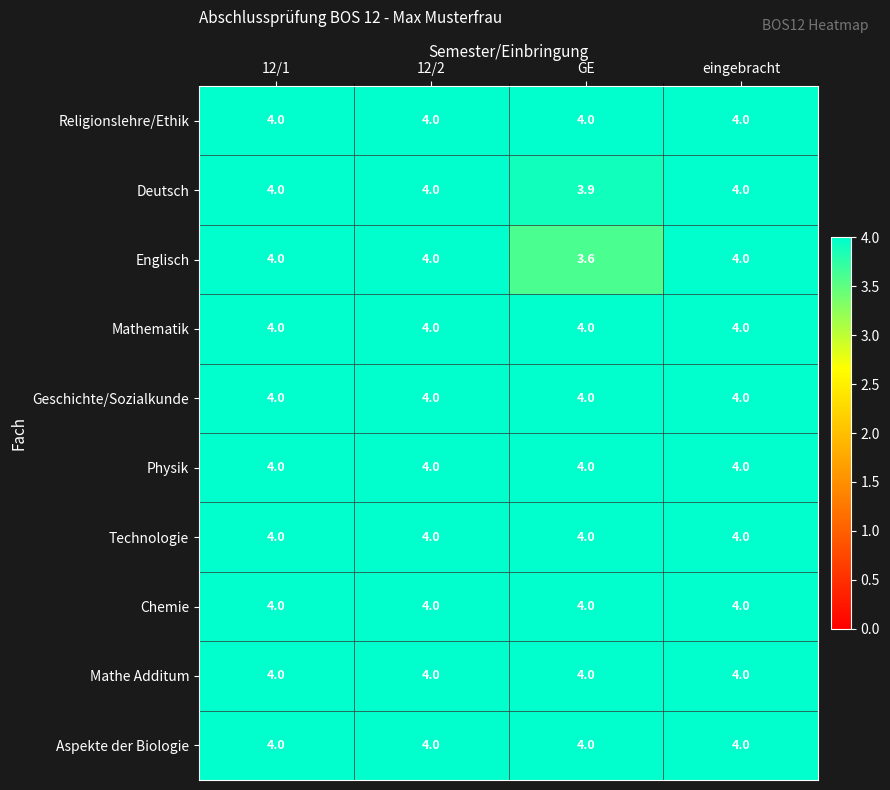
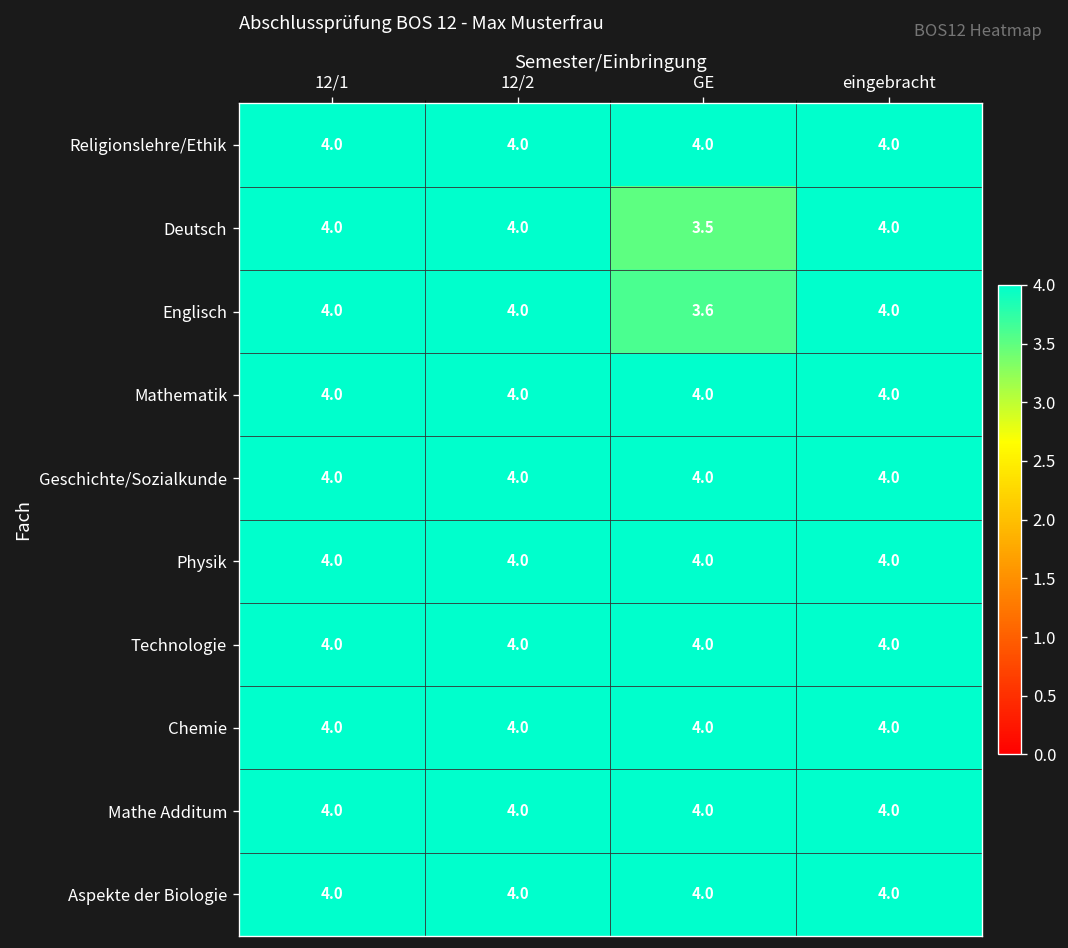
  {
    "Religionslehre/Ethik": {
      "12/1": 4.0,
      "12/2": 4.0,
      "GE": 4.0,
      "eingebracht": 4.0
    },
    "Deutsch": {
      "12/1": 4.0,
      "12/2": 4.0,
-     "GE": 3.9,
+     "GE": 3.5,
      "eingebracht": 4.0
    },
    "Englisch": {
      "12/1": 4.0,
      "12/2": 4.0,
      "GE": 3.6,
      "eingebracht": 4.0
    },
    "Mathematik": {
      "12/1": 4.0,
      "12/2": 4.0,
      "GE": 4.0,
      "eingebracht": 4.0
    },
    "Geschichte/Sozialkunde": {
      "12/1": 4.0,
      "12/2": 4.0,
      "GE": 4.0,
      "eingebracht": 4.0
    },
    "Physik": {
      "12/1": 4.0,
      "12/2": 4.0,
      "GE": 4.0,
      "eingebracht": 4.0
    },
    "Technologie": {
      "12/1": 4.0,
      "12/2": 4.0,
      "GE": 4.0,
      "eingebracht": 4.0
    },
    "Chemie": {
      "12/1": 4.0,
      "12/2": 4.0,
      "GE": 4.0,
      "eingebracht": 4.0
    },
    "Mathe Additum": {
      "12/1": 4.0,
      "12/2": 4.0,
      "GE": 4.0,
      "eingebracht": 4.0
    },
    "Aspekte der Biologie": {
      "12/1": 4.0,
      "12/2": 4.0,
      "GE": 4.0,
      "eingebracht": 4.0
    }
  }
